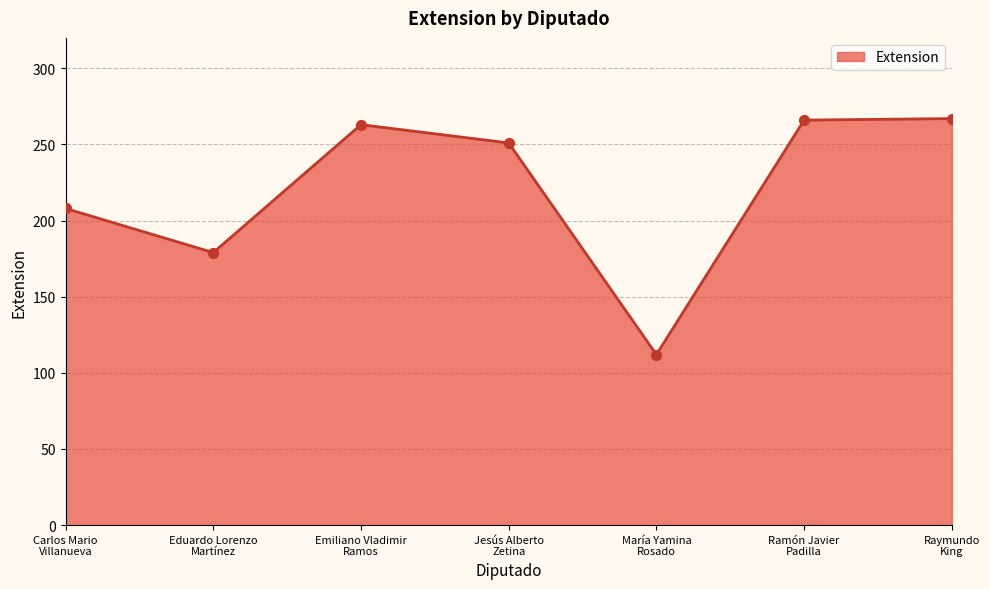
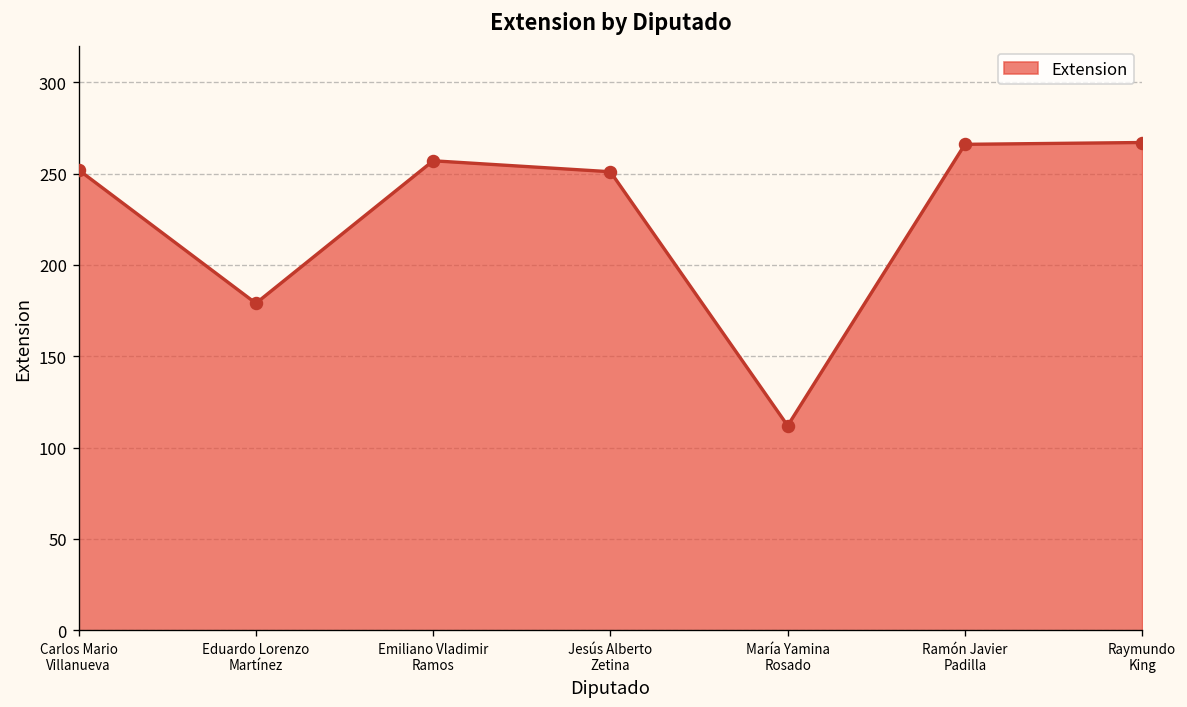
  {
-   "Carlos Mario Villanueva": 208,
+   "Carlos Mario Villanueva": 252,
    "Eduardo Lorenzo Martínez": 179,
-   "Emiliano Vladimir Ramos": 263,
+   "Emiliano Vladimir Ramos": 257,
    "Jesús Alberto Zetina": 251,
    "María Yamina Rosado": 112,
    "Ramón Javier Padilla": 266,
    "Raymundo King": 267
  }
